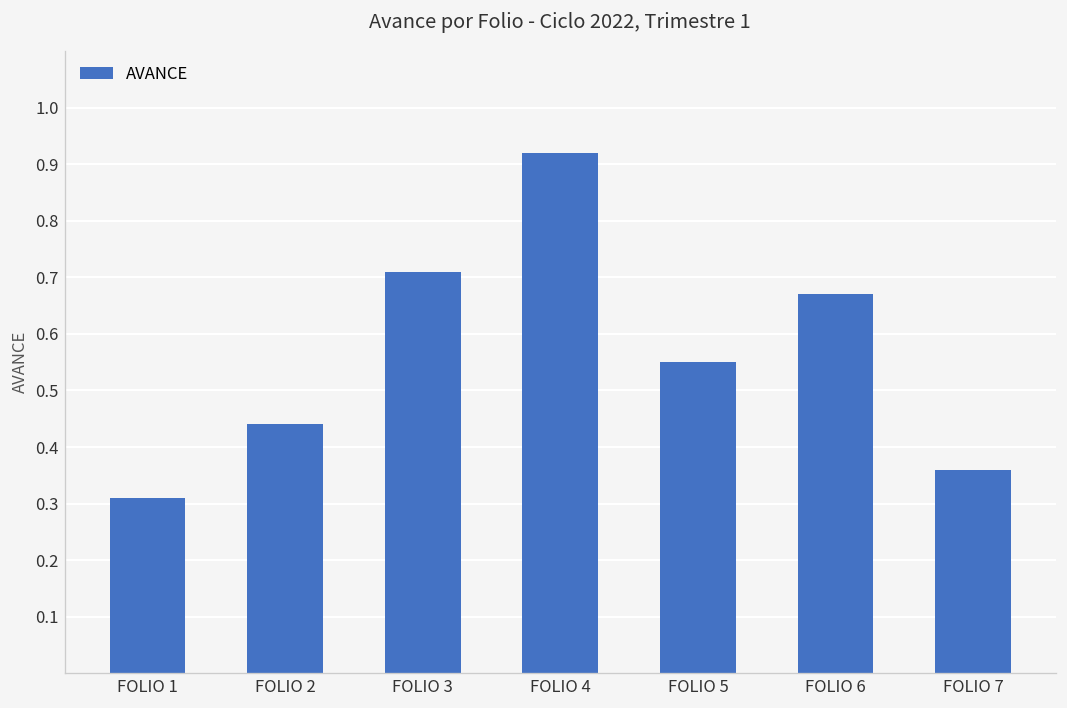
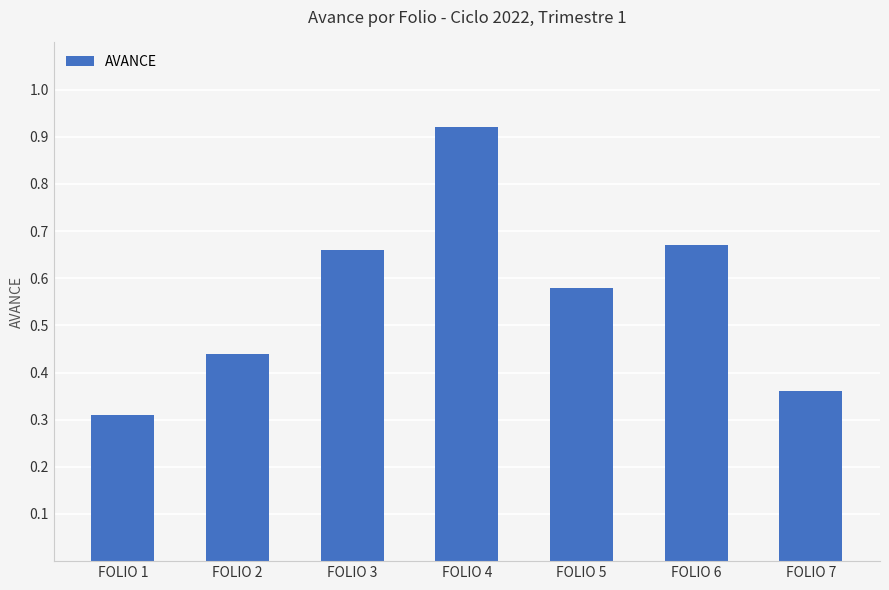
  {
    "FOLIO 1": 0.31,
    "FOLIO 2": 0.44,
-   "FOLIO 3": 0.71,
+   "FOLIO 3": 0.66,
    "FOLIO 4": 0.92,
-   "FOLIO 5": 0.55,
+   "FOLIO 5": 0.58,
    "FOLIO 6": 0.67,
    "FOLIO 7": 0.36
  }
